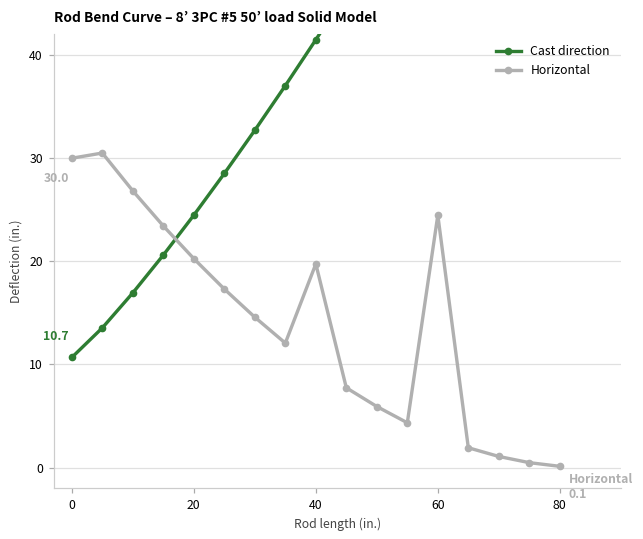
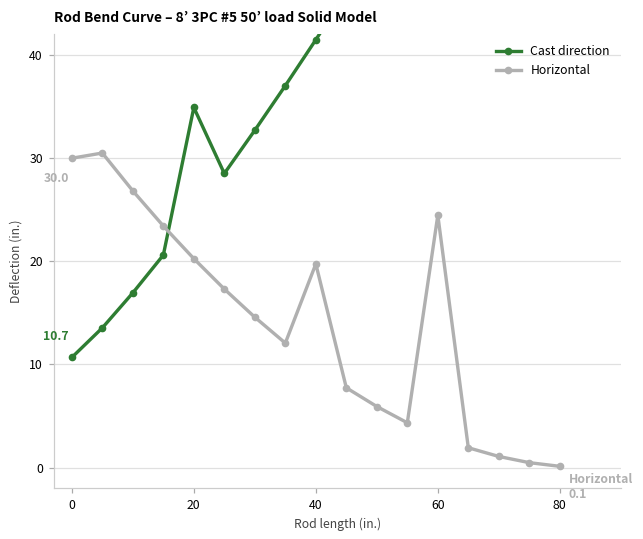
  {
    "Cast direction": {
-     "20": 24,
+     "20": 35,
      "40": 41
    },
    "Horizontal": {
      "0": 30.0,
      "80": 0.1
    }
  }
